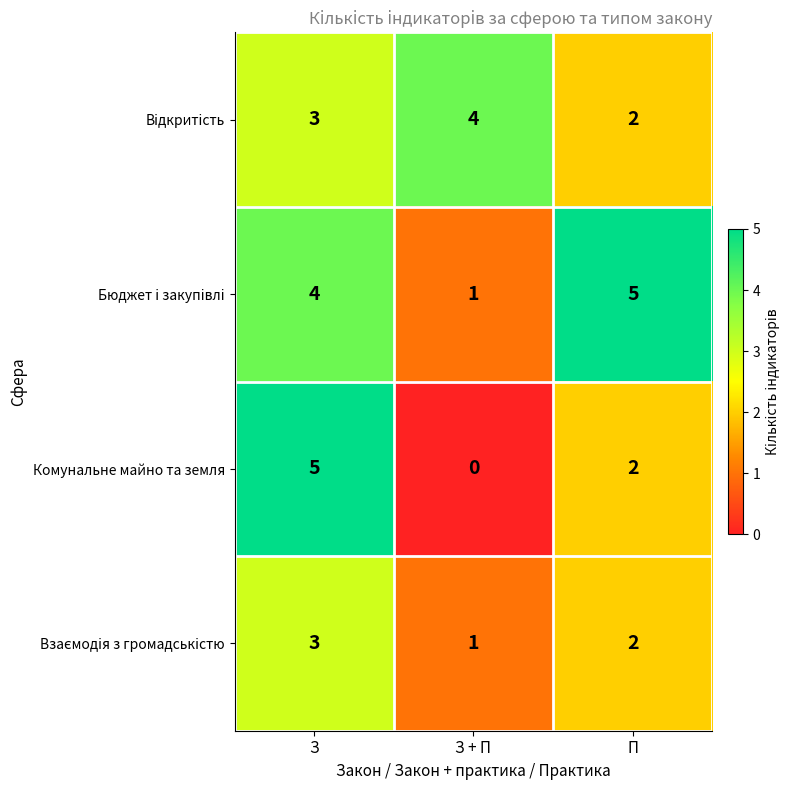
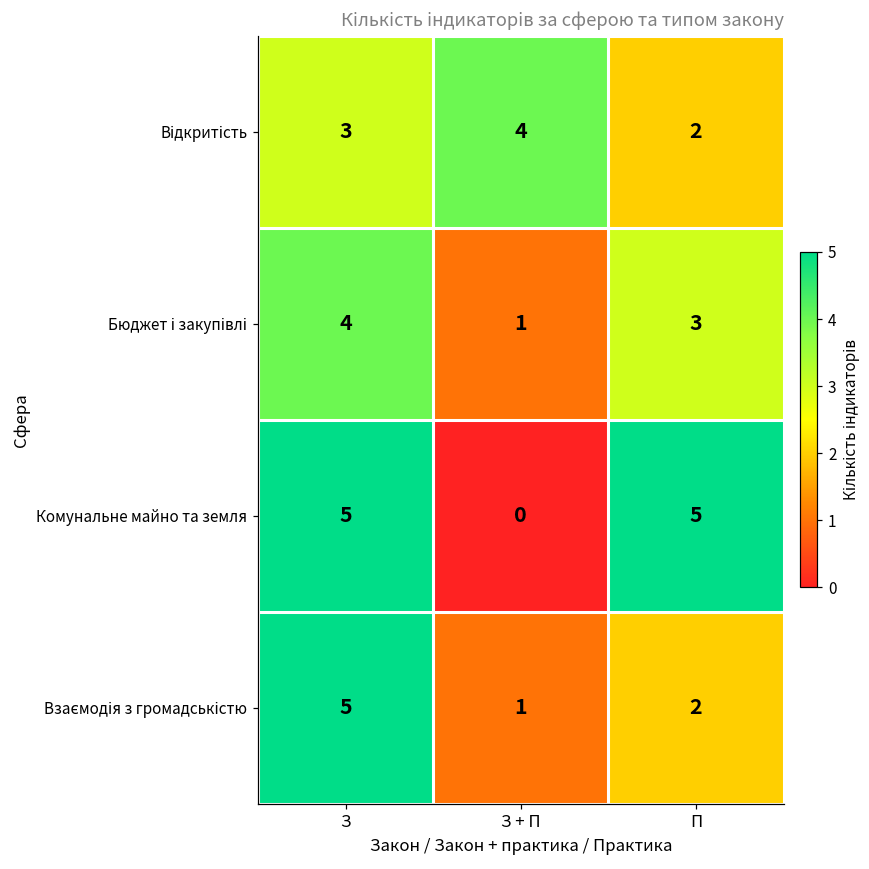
  {
    "Відкритість": {
      "З": 3,
      "З + П": 4,
      "П": 2
    },
    "Бюджет і закупівлі": {
      "З": 4,
      "З + П": 1,
-     "П": 5
+     "П": 3
    },
    "Комунальне майно та земля": {
      "З": 5,
      "З + П": 0,
-     "П": 2
+     "П": 5
    },
    "Взаємодія з громадськістю": {
-     "З": 3,
+     "З": 5,
      "З + П": 1,
      "П": 2
    }
  }
